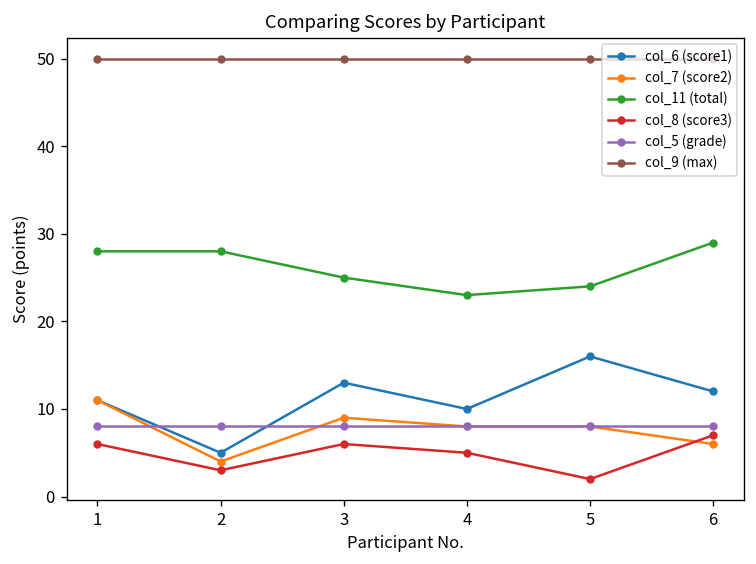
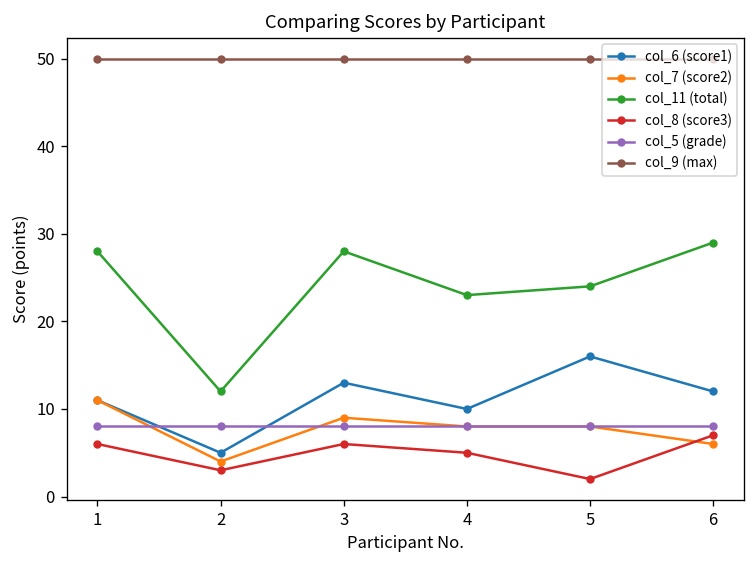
  {
    "col_6 (score1)": {
      "2": 5,
      "3": 13,
      "4": 10,
      "5": 16,
      "6": 12
    },
    "col_7 (score2)": {
      "2": 4,
      "3": 9,
      "6": 6
    },
    "col_11 (total)": {
      "1": 28,
-     "2": 28,
-     "3": 25,
+     "2": 12,
+     "3": 28,
      "4": 23,
      "5": 24,
      "6": 29
    },
    "col_8 (score3)": {
      "1": 6,
      "2": 3,
      "3": 6,
      "4": 5,
      "5": 2,
      "6": 7
    },
    "col_5 (grade)": {
      "1": 8,
      "2": 8,
      "3": 8,
      "6": 8
    },
    "col_9 (max)": {
      "1": 50,
      "2": 50,
      "3": 50,
      "4": 50,
      "5": 50
    }
  }
